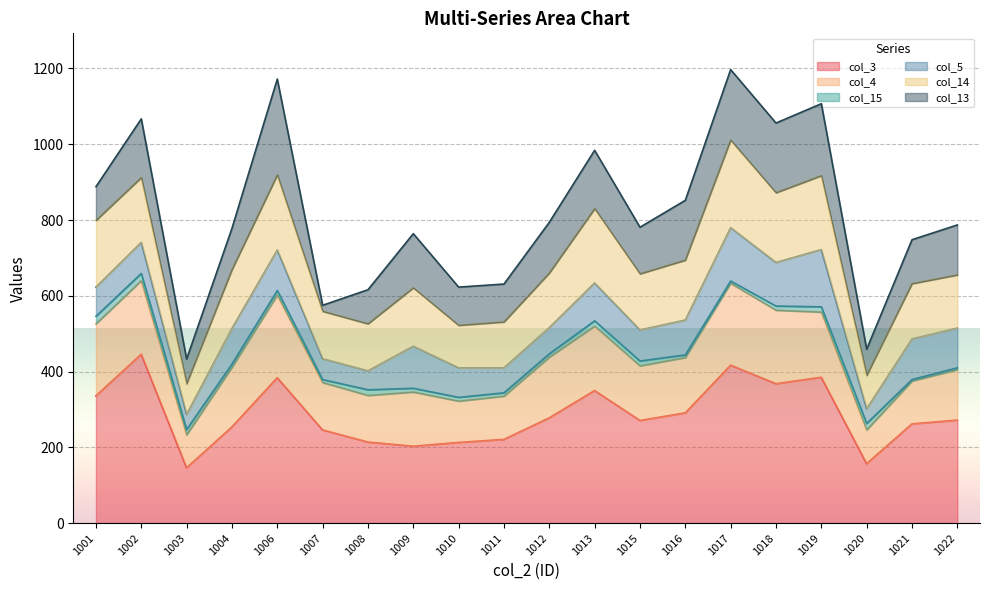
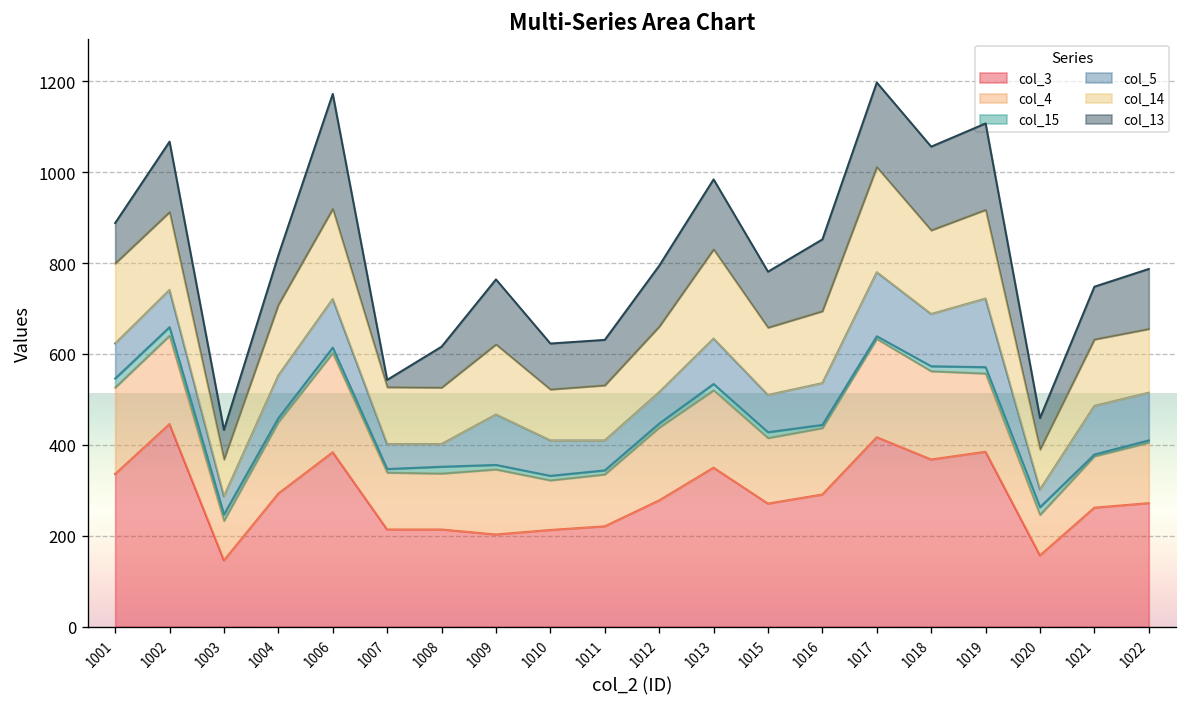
  {
    "col_3": {
      "1001": 340,
      "1002": 450,
      "1003": 150,
-     "1004": 250,
+     "1004": 290,
      "1006": 380,
-     "1007": 250,
+     "1007": 210,
      "1008": 210,
      "1009": 200,
      "1010": 210,
      "1011": 220,
      "1012": 280,
      "1013": 350,
      "1015": 270,
      "1016": 290,
      "1017": 420,
      "1018": 370,
      "1019": 390,
      "1020": 160,
      "1021": 260,
      "1022": 270
    },
    "col_13": {
      "1001": 90,
      "1002": 160,
      "1003": 70,
      "1004": 110,
      "1006": 250,
      "1007": 20,
      "1008": 90,
      "1009": 140,
      "1010": 100,
      "1011": 100,
      "1012": 130,
      "1013": 150,
      "1015": 120,
      "1016": 160,
      "1017": 190,
      "1018": 180,
      "1020": 70,
      "1021": 120,
      "1022": 130
    }
  }
